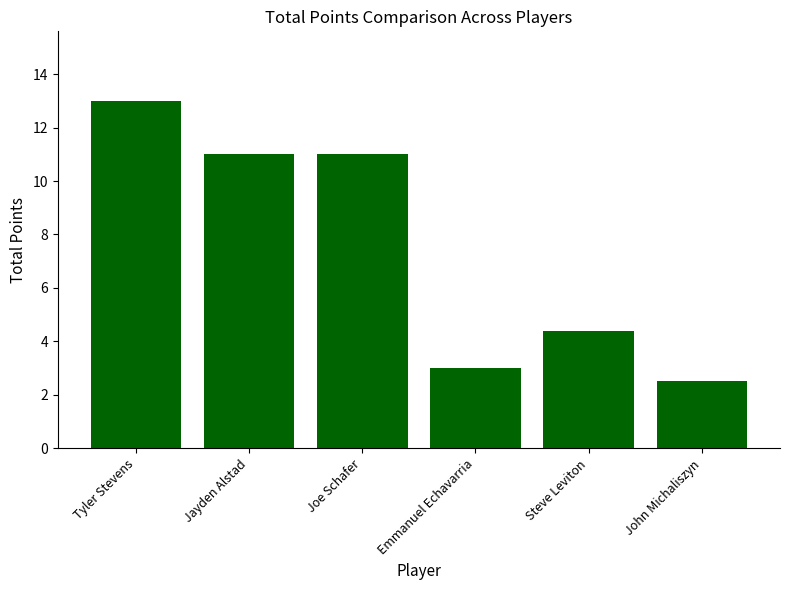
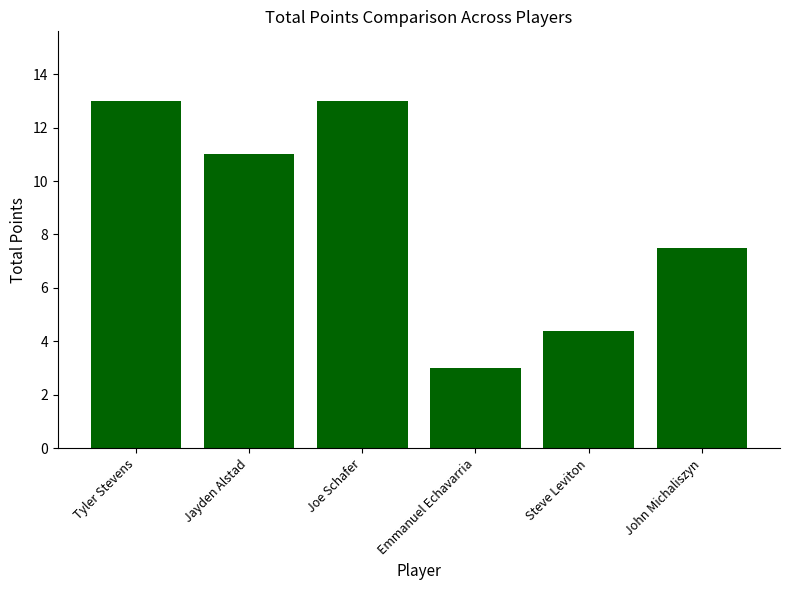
  {
    "Tyler Stevens": 13.0,
    "Jayden Alstad": 11.0,
-   "Joe Schafer": 11,
+   "Joe Schafer": 13,
    "Emmanuel Echavarria": 3.0,
    "Steve Leviton": 4.4,
-   "John Michaliszyn": 2.5
+   "John Michaliszyn": 7.5
  }
